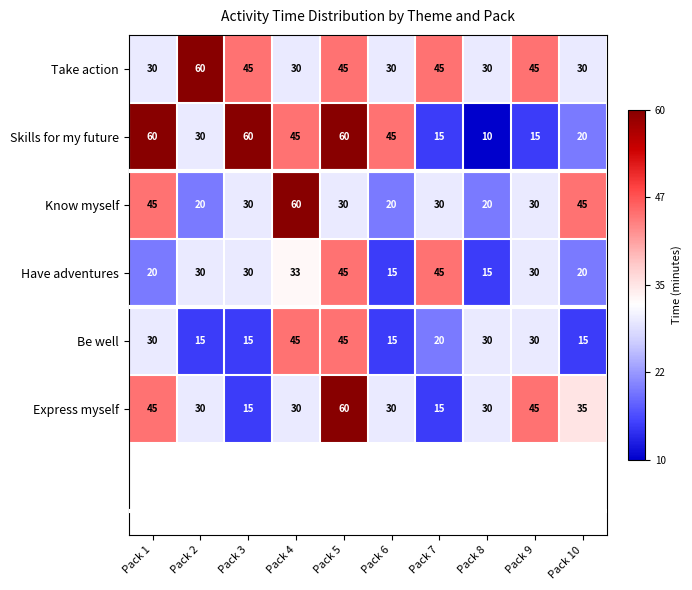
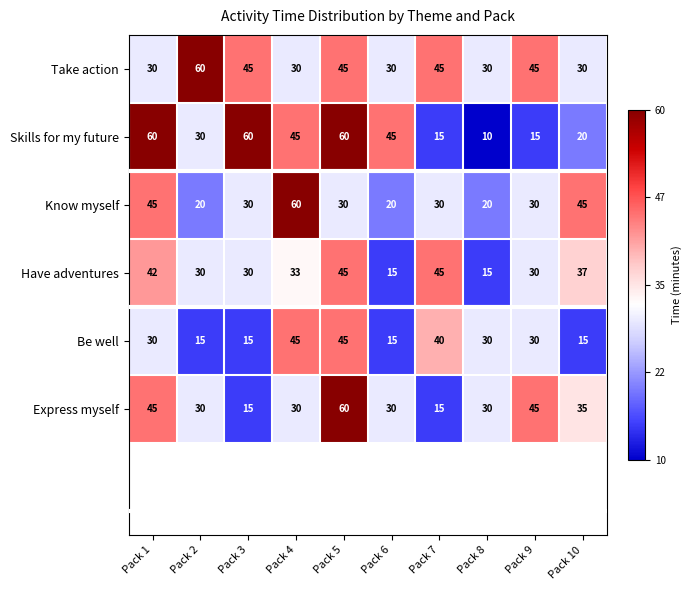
  {
    "Take action": {
      "Pack 1": 30,
      "Pack 2": 60,
      "Pack 3": 45,
      "Pack 4": 30,
      "Pack 5": 45,
      "Pack 6": 30,
      "Pack 7": 45,
      "Pack 8": 30,
      "Pack 9": 45,
      "Pack 10": 30
    },
    "Skills for my future": {
      "Pack 1": 60,
      "Pack 2": 30,
      "Pack 3": 60,
      "Pack 4": 45,
      "Pack 5": 60,
      "Pack 6": 45,
      "Pack 7": 15,
      "Pack 8": 10,
      "Pack 9": 15,
      "Pack 10": 20
    },
    "Know myself": {
      "Pack 1": 45,
      "Pack 2": 20,
      "Pack 3": 30,
      "Pack 4": 60,
      "Pack 5": 30,
      "Pack 6": 20,
      "Pack 7": 30,
      "Pack 8": 20,
      "Pack 9": 30,
      "Pack 10": 45
    },
    "Have adventures": {
-     "Pack 1": 20,
+     "Pack 1": 42,
      "Pack 2": 30,
      "Pack 3": 30,
      "Pack 4": 33,
      "Pack 5": 45,
      "Pack 6": 15,
      "Pack 7": 45,
      "Pack 8": 15,
      "Pack 9": 30,
-     "Pack 10": 20
+     "Pack 10": 37
    },
    "Be well": {
      "Pack 1": 30,
      "Pack 2": 15,
      "Pack 3": 15,
      "Pack 4": 45,
      "Pack 5": 45,
      "Pack 6": 15,
-     "Pack 7": 20,
+     "Pack 7": 40,
      "Pack 8": 30,
      "Pack 9": 30,
      "Pack 10": 15
    },
    "Express myself": {
      "Pack 1": 45,
      "Pack 2": 30,
      "Pack 3": 15,
      "Pack 4": 30,
      "Pack 5": 60,
      "Pack 6": 30,
      "Pack 7": 15,
      "Pack 8": 30,
      "Pack 9": 45,
      "Pack 10": 35
    }
  }
